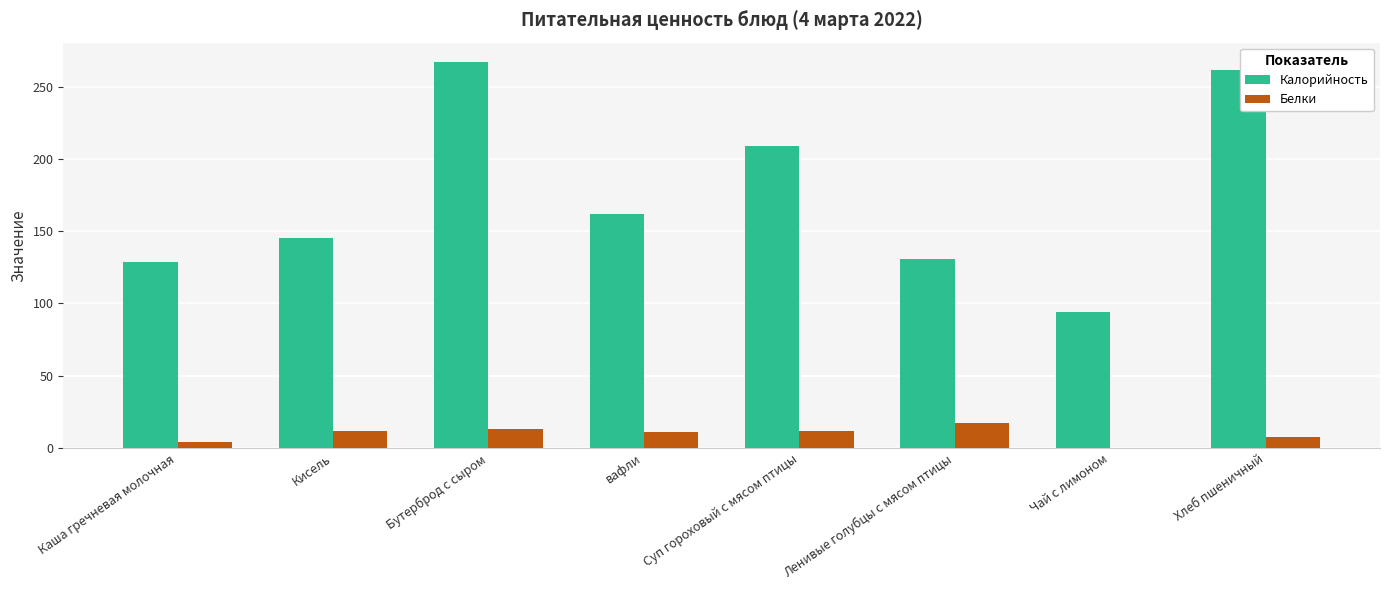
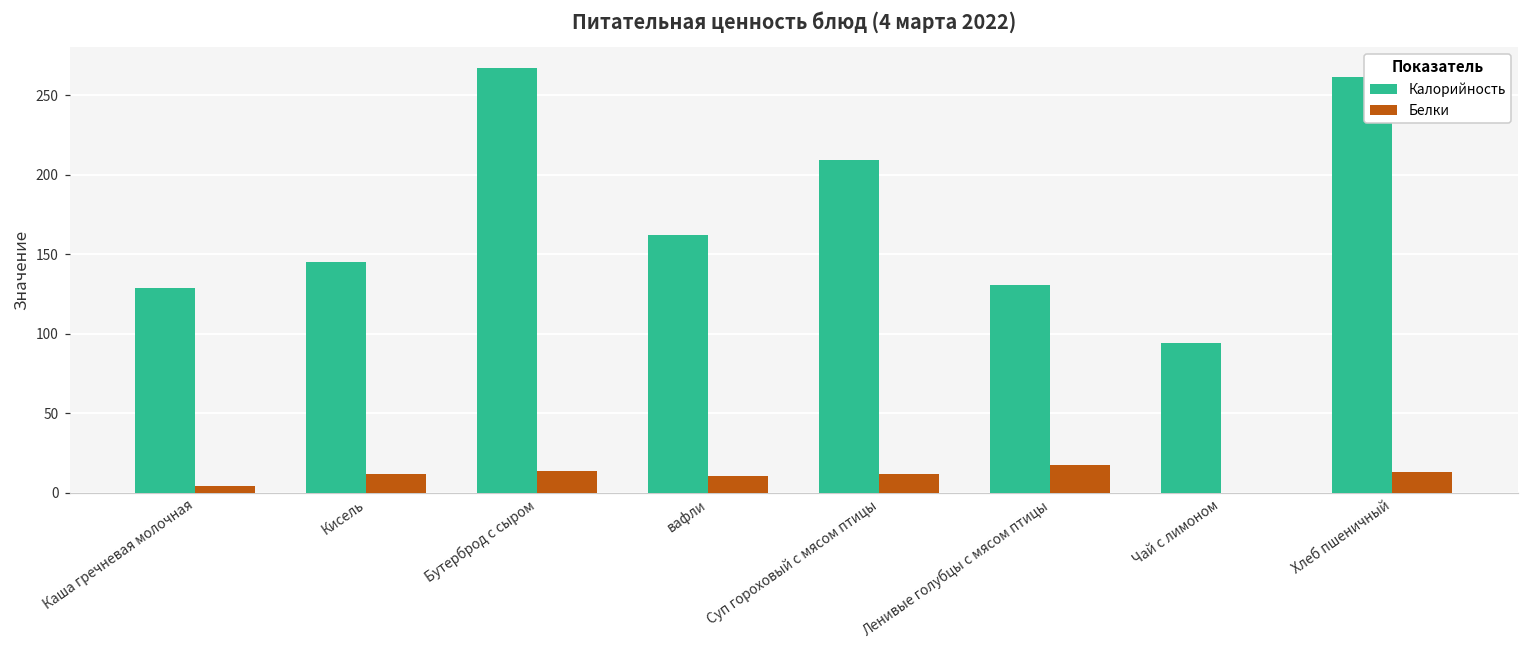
  {
    "Калорийность": {
      "Каша гречневая молочная": 129,
      "Кисель": 145,
      "Бутерброд с сыром": 267,
      "вафли": 162,
      "Суп гороховый с мясом птицы": 209,
      "Ленивые голубцы с мясом птицы": 130,
      "Чай с лимоном": 94,
      "Хлеб пшеничный": 262
    },
    "Белки": {
      "Каша гречневая молочная": 5,
      "Кисель": 12,
      "Бутерброд с сыром": 13,
      "вафли": 11,
      "Суп гороховый с мясом птицы": 12,
      "Ленивые голубцы с мясом птицы": 17,
-     "Хлеб пшеничный": 8
+     "Хлеб пшеничный": 13
    }
  }
